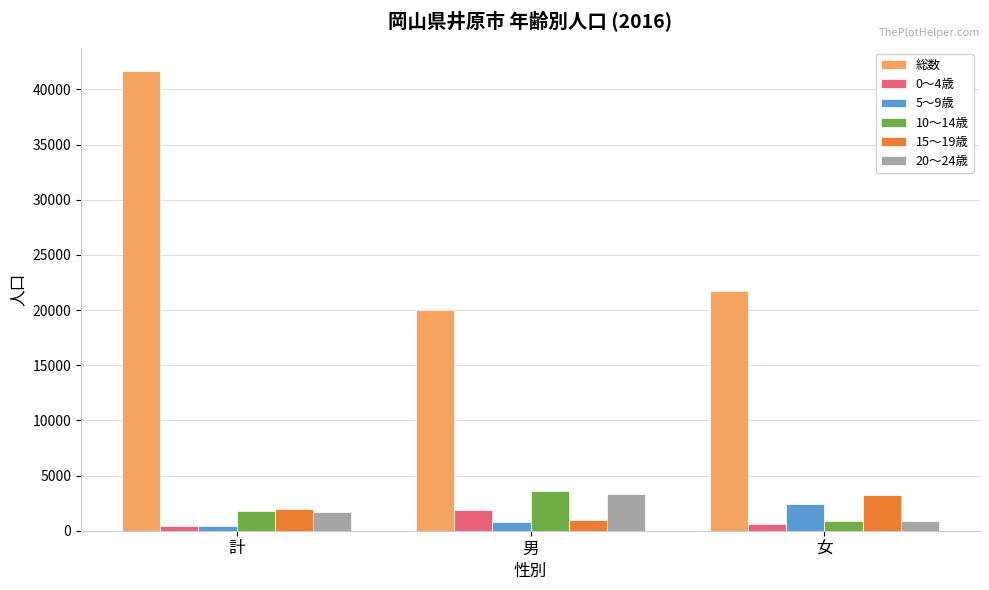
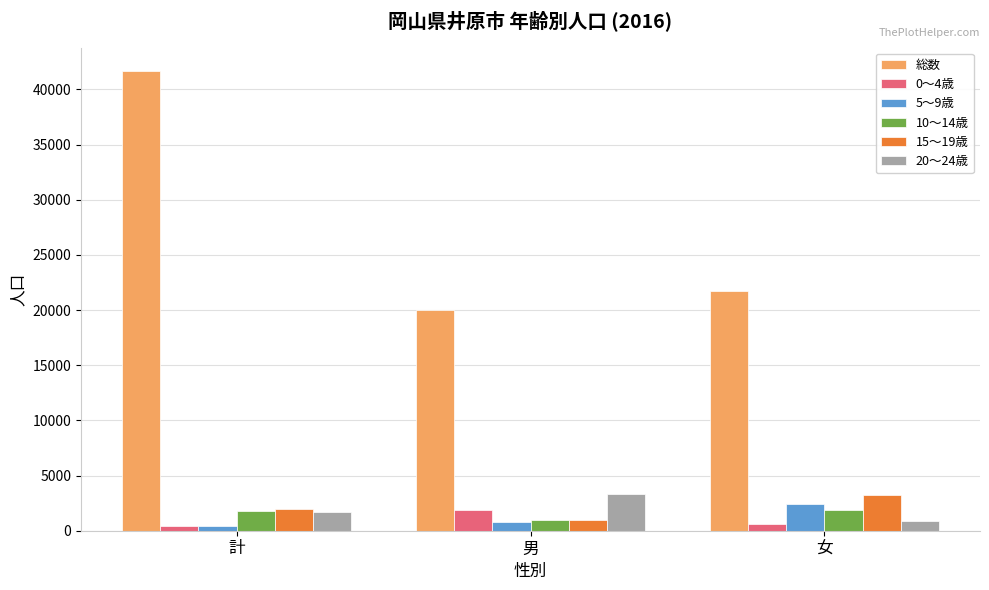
  {
    "総数": {
      "計": 41700,
      "男": 20000,
      "女": 21700
    },
    "0～4歳": {
      "計": 400,
      "男": 1900,
      "女": 600
    },
    "5～9歳": {
      "計": 400,
      "男": 800,
      "女": 2400
    },
    "10～14歳": {
      "計": 1800,
-     "男": 3600,
-     "女": 800
+     "男": 1000,
+     "女": 1900
    },
    "15～19歳": {
      "計": 2000,
      "男": 1000,
      "女": 3200
    },
    "20～24歳": {
      "計": 1700,
      "男": 3400,
      "女": 900
    }
  }
